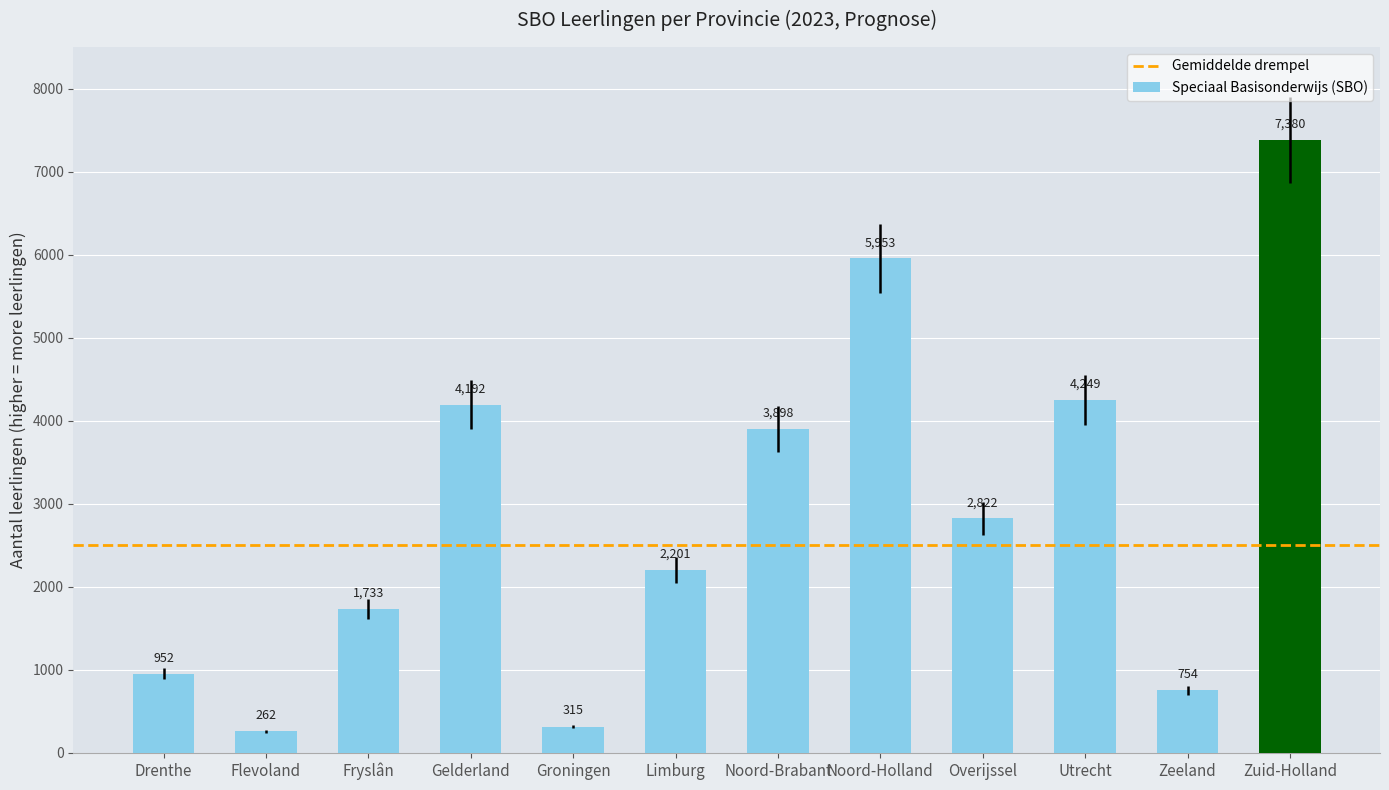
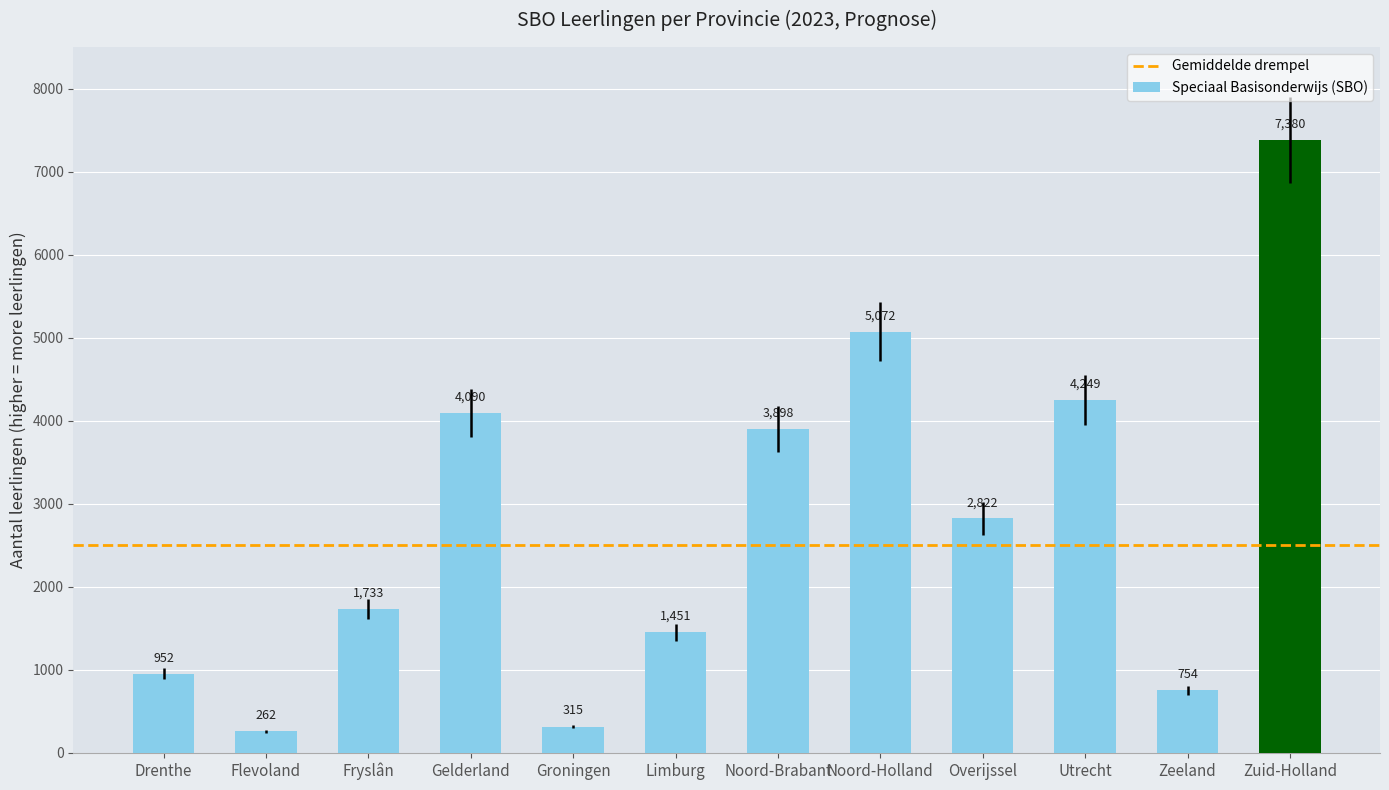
  {
    "Drenthe": "952",
    "Flevoland": "262",
    "Fryslân": "1,733",
-   "Gelderland": "4,192",
+   "Gelderland": "4,090",
    "Groningen": "315",
-   "Limburg": "2,201",
+   "Limburg": "1,451",
    "Noord-Brabant": "3,898",
-   "Noord-Holland": "5,953",
+   "Noord-Holland": "5,072",
    "Overijssel": "2,822",
    "Utrecht": "4,249",
    "Zeeland": "754",
    "Zuid-Holland": "7,380"
  }
